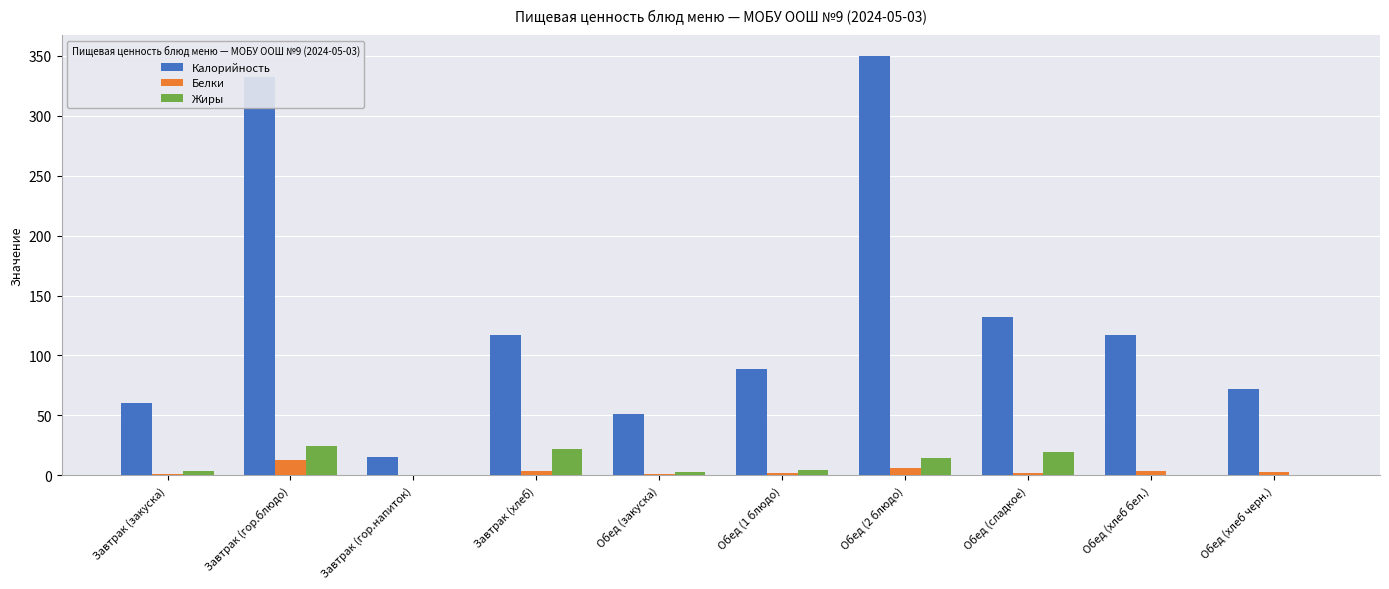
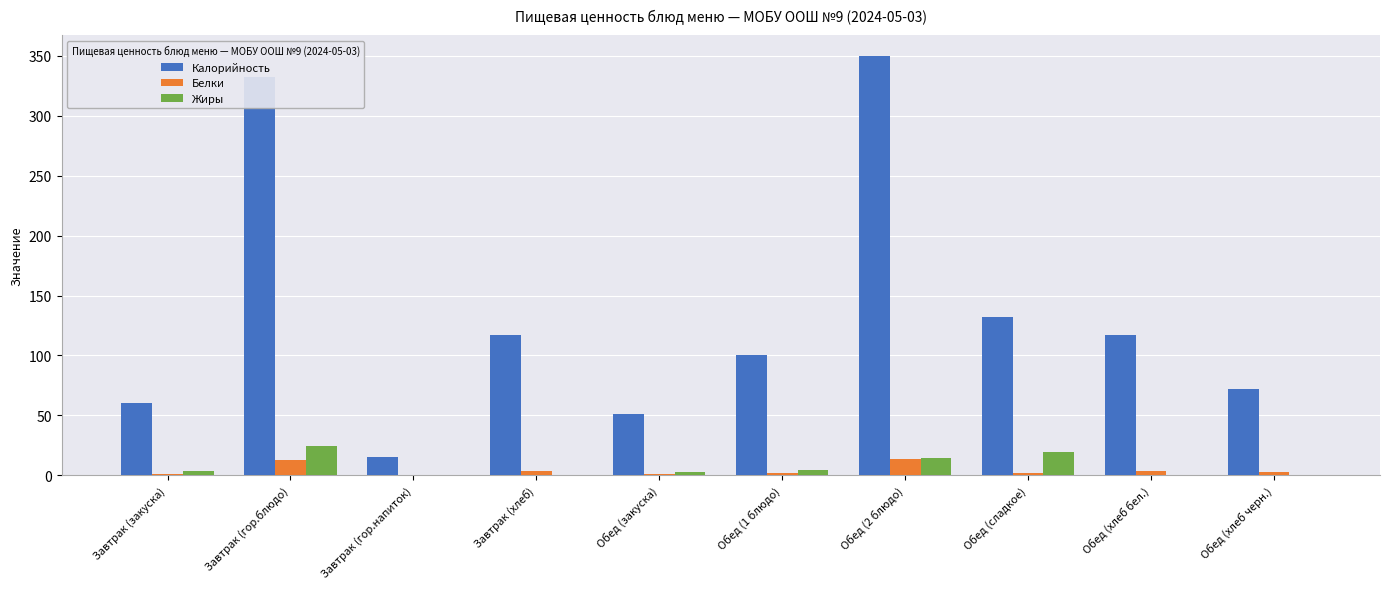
  {
    "Калорийность": {
      "Завтрак (закуска)": 60,
      "Завтрак (гор.напиток)": 15,
      "Завтрак (хлеб)": 118,
      "Обед (закуска)": 52,
-     "Обед (1 блюдо)": 89,
+     "Обед (1 блюдо)": 100,
      "Обед (2 блюдо)": 350,
      "Обед (сладкое)": 132,
      "Обед (хлеб бел.)": 118,
      "Обед (хлеб черн.)": 72
    },
    "Белки": {
      "Завтрак (гор.блюдо)": 13,
      "Завтрак (хлеб)": 4,
-     "Обед (2 блюдо)": 6,
+     "Обед (2 блюдо)": 14,
      "Обед (хлеб бел.)": 4,
      "Обед (хлеб черн.)": 3
    },
    "Жиры": {
      "Завтрак (закуска)": 4,
      "Завтрак (гор.блюдо)": 24,
-     "Завтрак (хлеб)": 22,
+     "Завтрак (хлеб)": 0,
      "Обед (закуска)": 3,
      "Обед (1 блюдо)": 4,
      "Обед (2 блюдо)": 14,
      "Обед (сладкое)": 19
    }
  }
